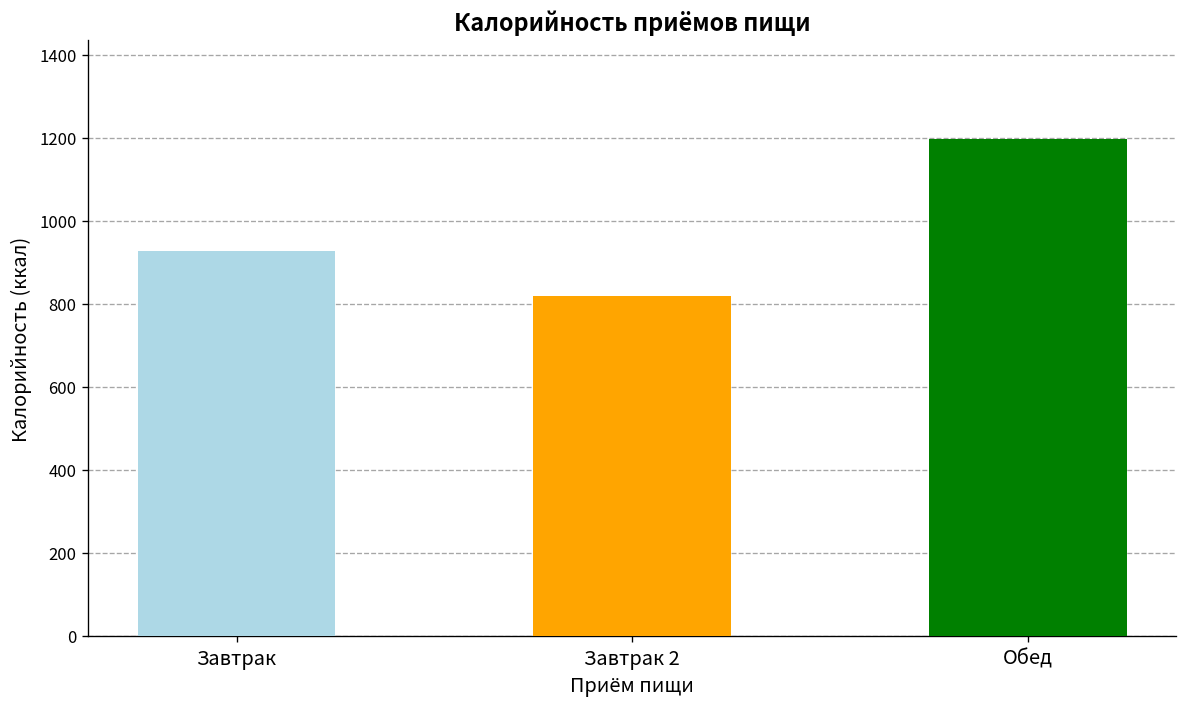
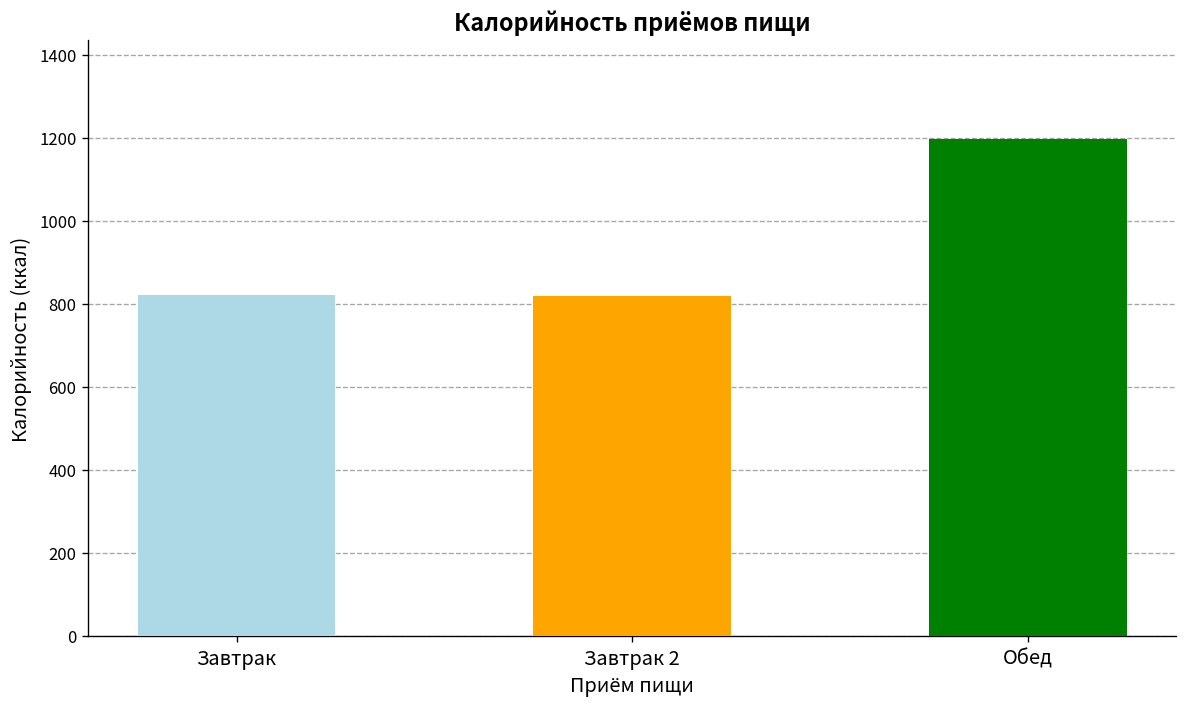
  {
-   "Завтрак": 930,
+   "Завтрак": 820,
    "Завтрак 2": 820,
    "Обед": 1200
  }
